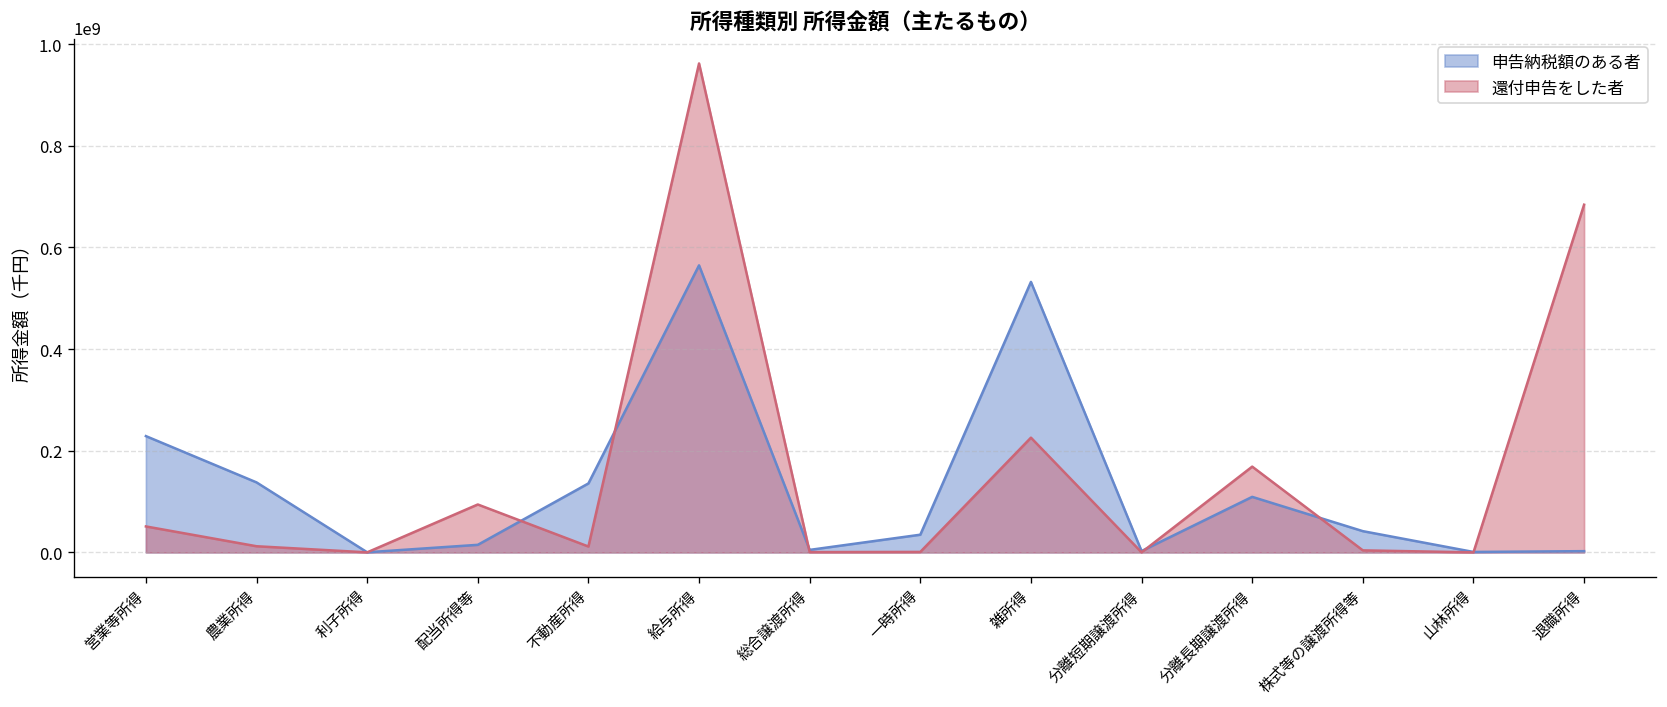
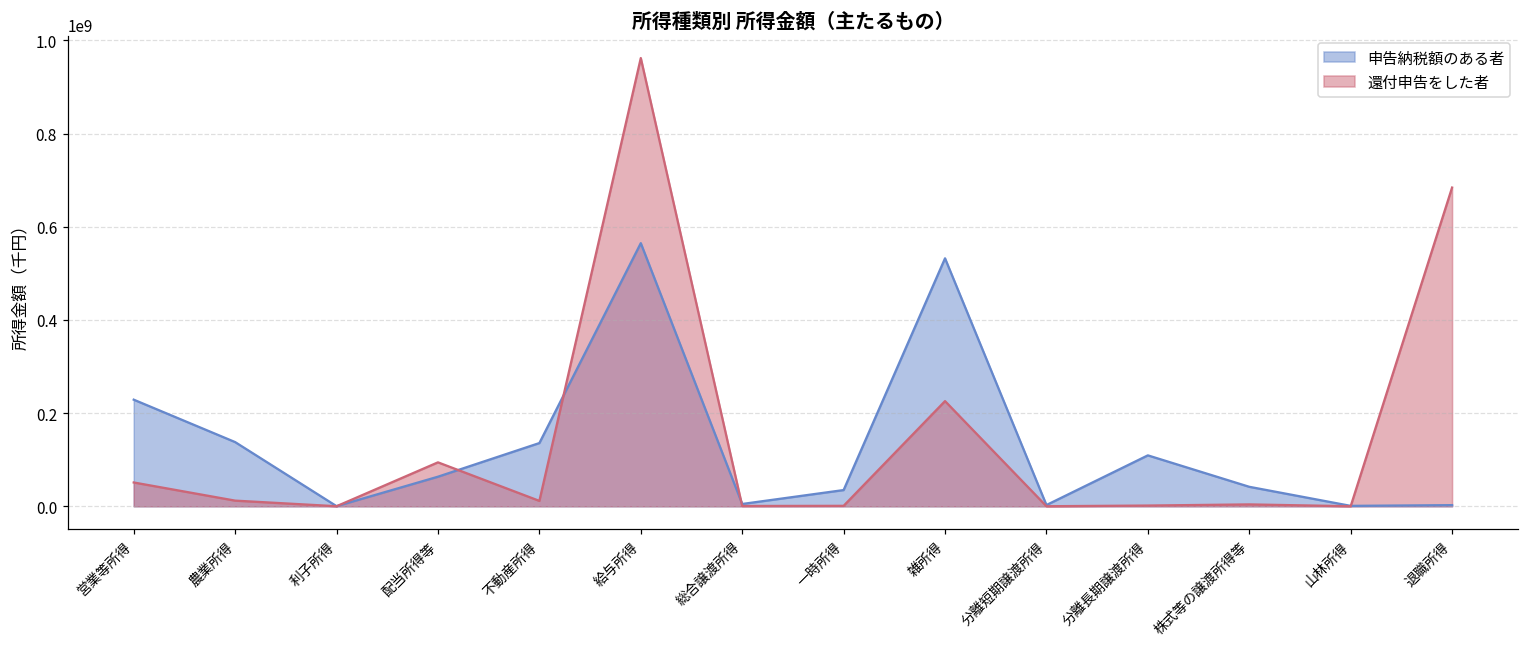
  {
    "申告納税額のある者": {
      "営業等所得": 230000000,
      "農業所得": 140000000,
-     "配当所得等": 10000000,
+     "配当所得等": 60000000,
      "不動産所得": 140000000,
      "給与所得": 560000000,
      "一時所得": 30000000,
      "雑所得": 530000000,
      "分離長期譲渡所得": 110000000,
      "株式等の譲渡所得等": 40000000,
      "退職所得": 0
    },
    "還付申告をした者": {
      "営業等所得": 50000000,
      "農業所得": 10000000,
      "配当所得等": 90000000,
      "不動産所得": 10000000,
      "給与所得": 960000000,
      "一時所得": 0,
      "雑所得": 230000000,
-     "分離長期譲渡所得": 170000000,
+     "分離長期譲渡所得": 0,
      "株式等の譲渡所得等": 0,
      "退職所得": 680000000
    }
  }
